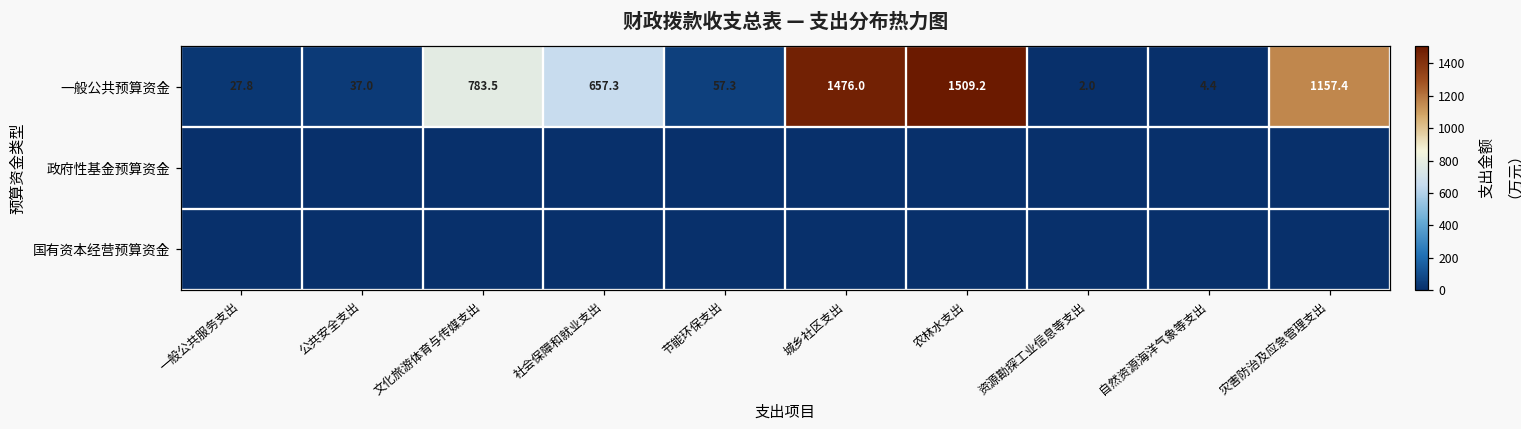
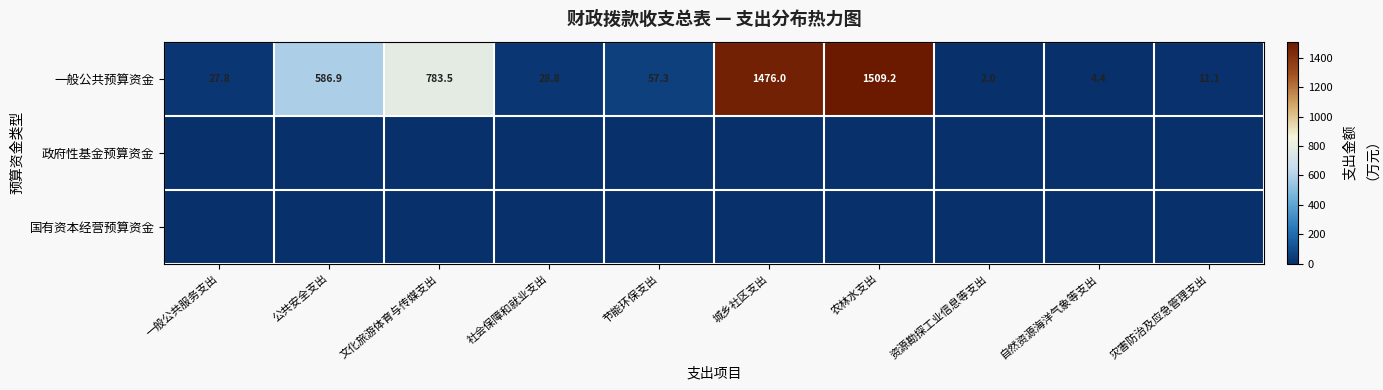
  {
    "一般公共预算资金": {
      "一般公共服务支出": 27.8,
-     "公共安全支出": 37.0,
+     "公共安全支出": 586.9,
      "文化旅游体育与传媒支出": 783.5,
-     "社会保障和就业支出": 657.3,
+     "社会保障和就业支出": 28.8,
      "节能环保支出": 57.3,
      "城乡社区支出": 1476.0,
      "农林水支出": 1509.2,
      "资源勘探工业信息等支出": 2.0,
      "自然资源海洋气象等支出": 4.4,
-     "灾害防治及应急管理支出": 1157.4
+     "灾害防治及应急管理支出": 11.1
    }
  }
